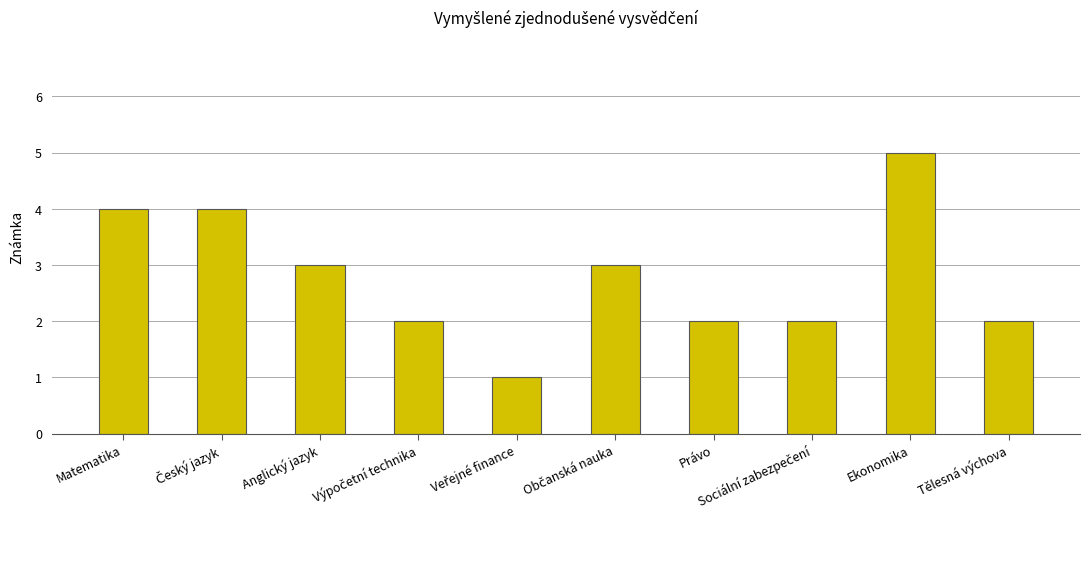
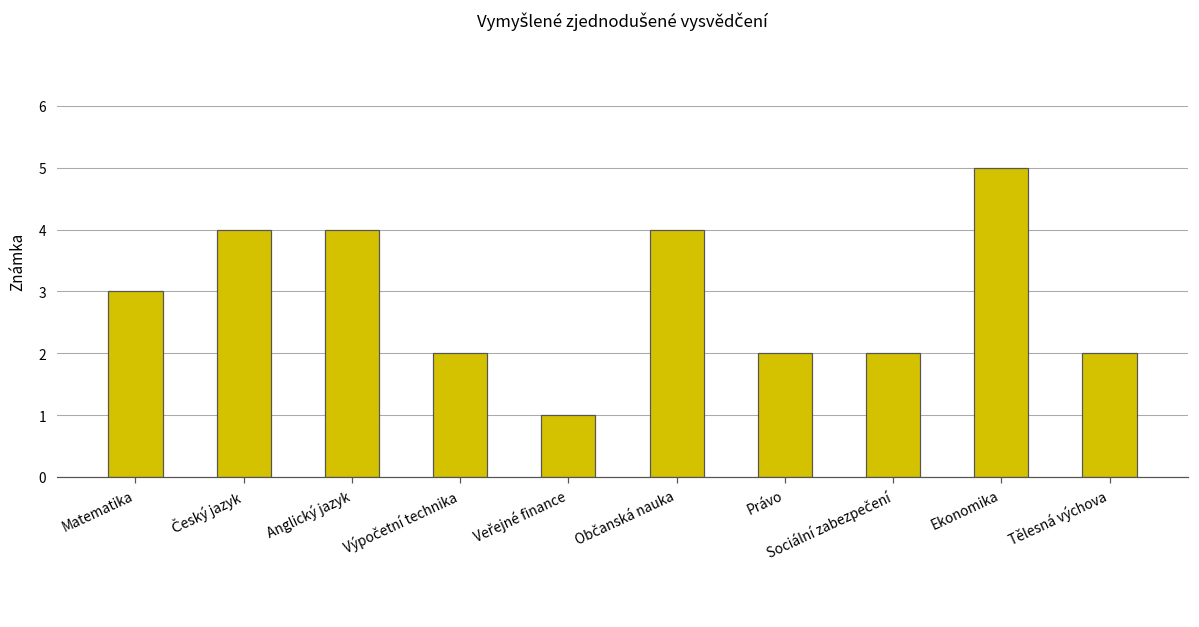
  {
-   "Matematika": 4,
+   "Matematika": 3,
    "Český jazyk": 4,
-   "Anglický jazyk": 3,
+   "Anglický jazyk": 4,
    "Výpočetní technika": 2,
    "Veřejné finance": 1,
-   "Občanská nauka": 3,
+   "Občanská nauka": 4,
    "Právo": 2,
    "Sociální zabezpečení": 2,
    "Ekonomika": 5,
    "Tělesná výchova": 2
  }
